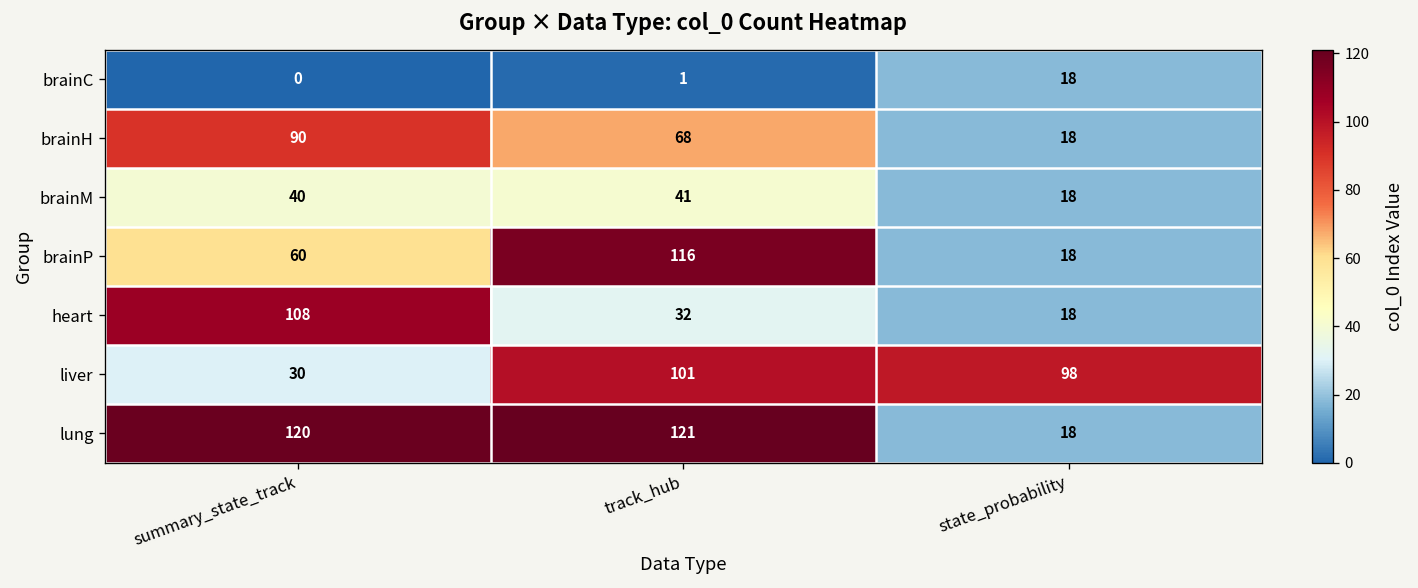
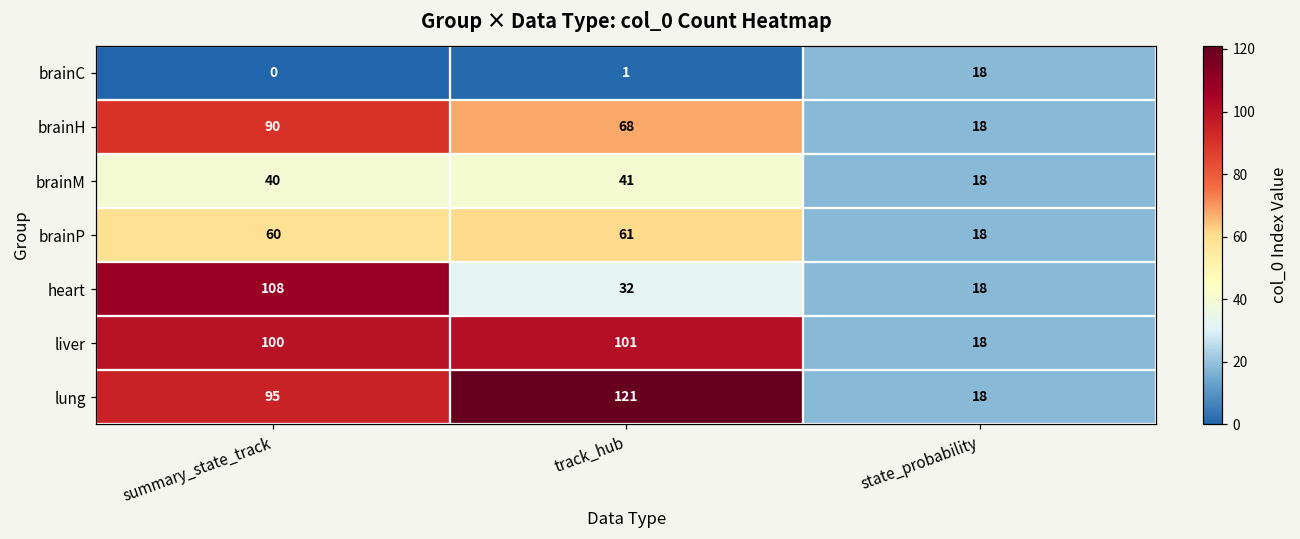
  {
    "brainC": {
      "summary_state_track": 0,
      "track_hub": 1,
      "state_probability": 18
    },
    "brainH": {
      "summary_state_track": 90,
      "track_hub": 68,
      "state_probability": 18
    },
    "brainM": {
      "summary_state_track": 40,
      "track_hub": 41,
      "state_probability": 18
    },
    "brainP": {
      "summary_state_track": 60,
-     "track_hub": 116,
+     "track_hub": 61,
      "state_probability": 18
    },
    "heart": {
      "summary_state_track": 108,
      "track_hub": 32,
      "state_probability": 18
    },
    "liver": {
-     "summary_state_track": 30,
+     "summary_state_track": 100,
      "track_hub": 101,
-     "state_probability": 98
+     "state_probability": 18
    },
    "lung": {
-     "summary_state_track": 120,
+     "summary_state_track": 95,
      "track_hub": 121,
      "state_probability": 18
    }
  }
